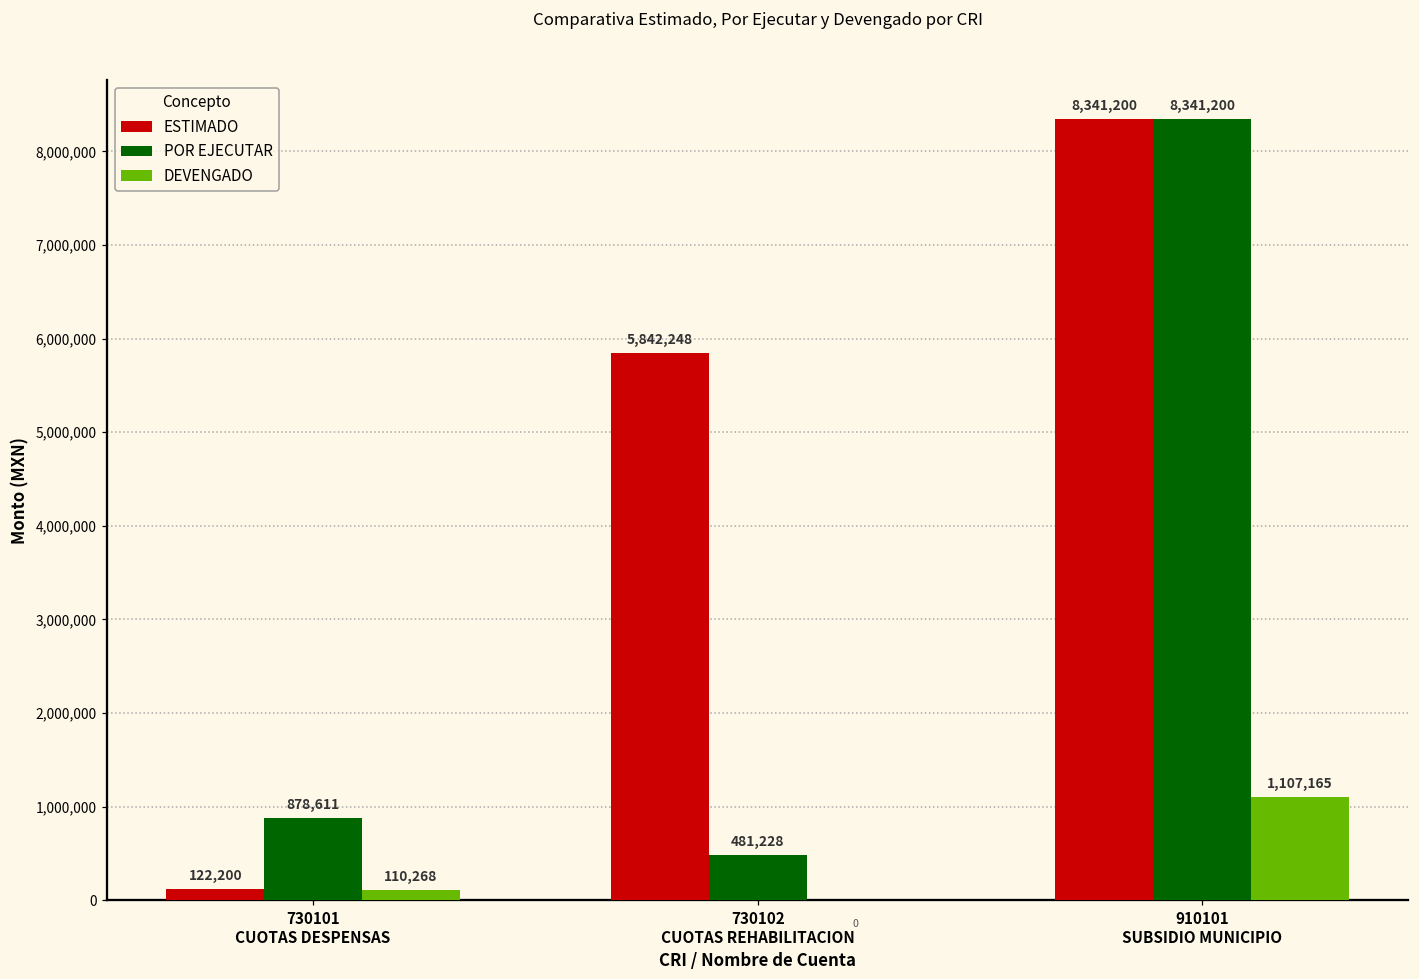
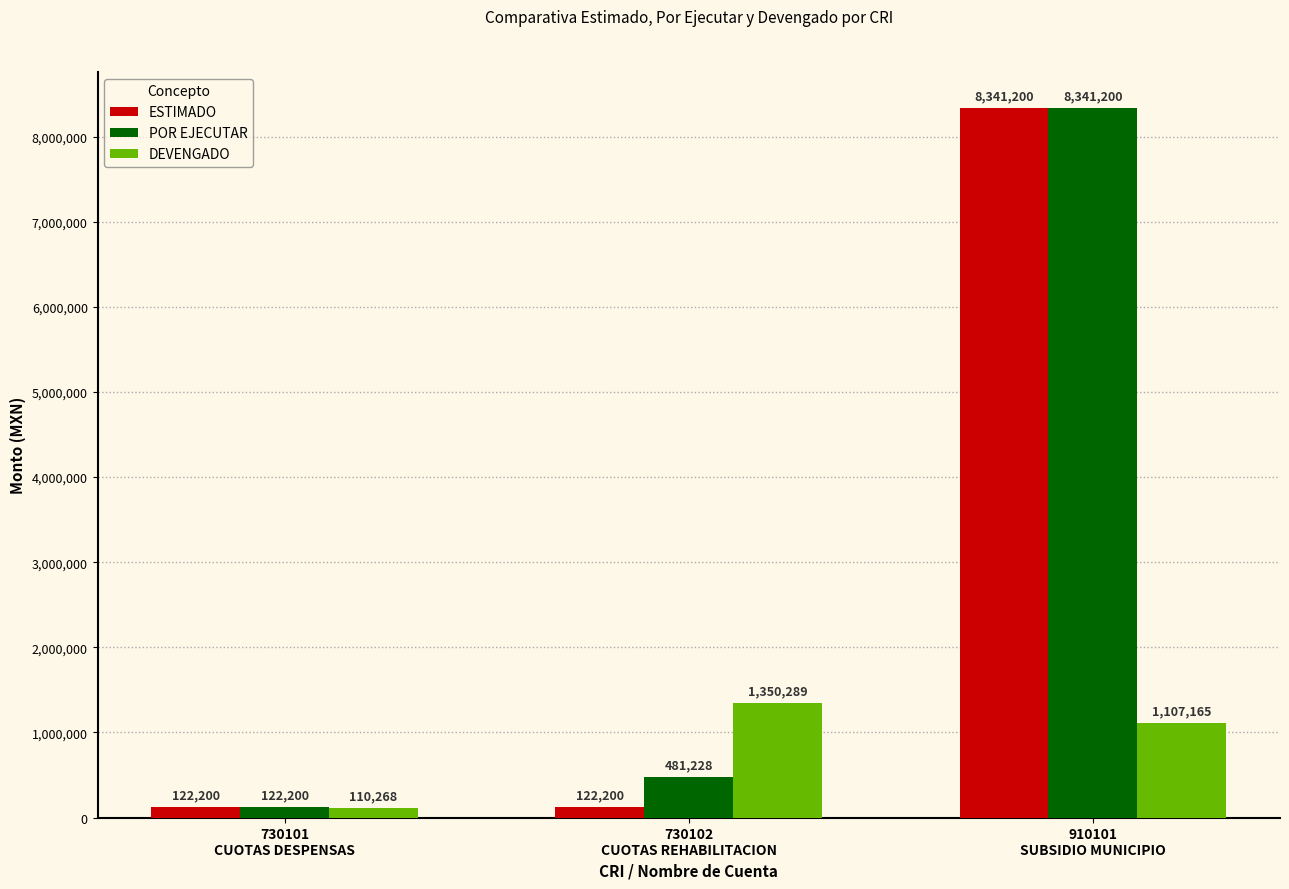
  {
    "ESTIMADO": {
      "730101 CUOTAS DESPENSAS": "122,200",
-     "730102 CUOTAS REHABILITACION": "5,842,248",
+     "730102 CUOTAS REHABILITACION": "122,200",
      "910101 SUBSIDIO MUNICIPIO": "8,341,200"
    },
    "POR EJECUTAR": {
-     "730101 CUOTAS DESPENSAS": "878,611",
+     "730101 CUOTAS DESPENSAS": "122,200",
      "730102 CUOTAS REHABILITACION": "481,228",
      "910101 SUBSIDIO MUNICIPIO": "8,341,200"
    },
    "DEVENGADO": {
      "730101 CUOTAS DESPENSAS": "110,268",
-     "730102 CUOTAS REHABILITACION": "0",
+     "730102 CUOTAS REHABILITACION": "1,350,289",
      "910101 SUBSIDIO MUNICIPIO": "1,107,165"
    }
  }
